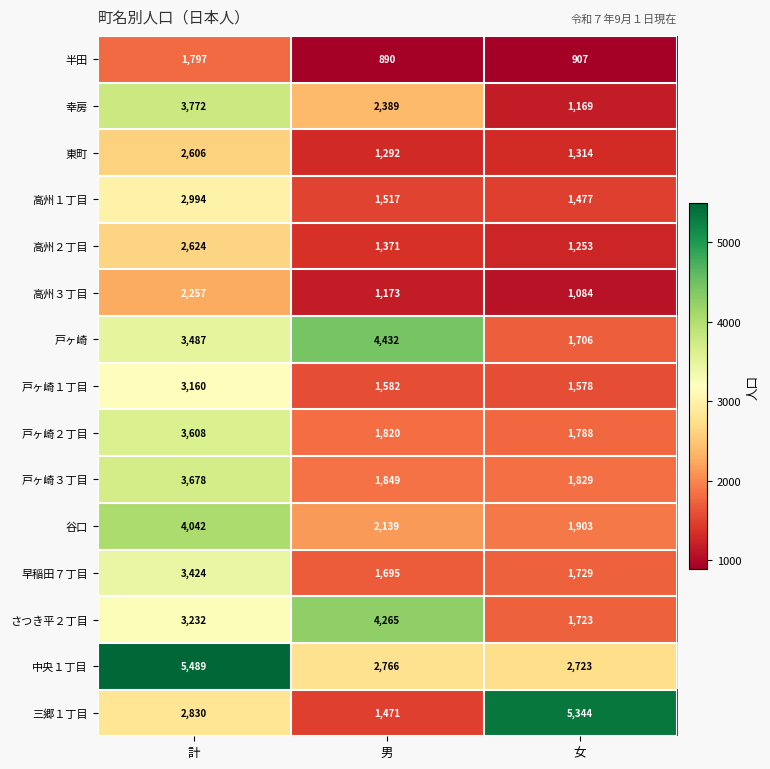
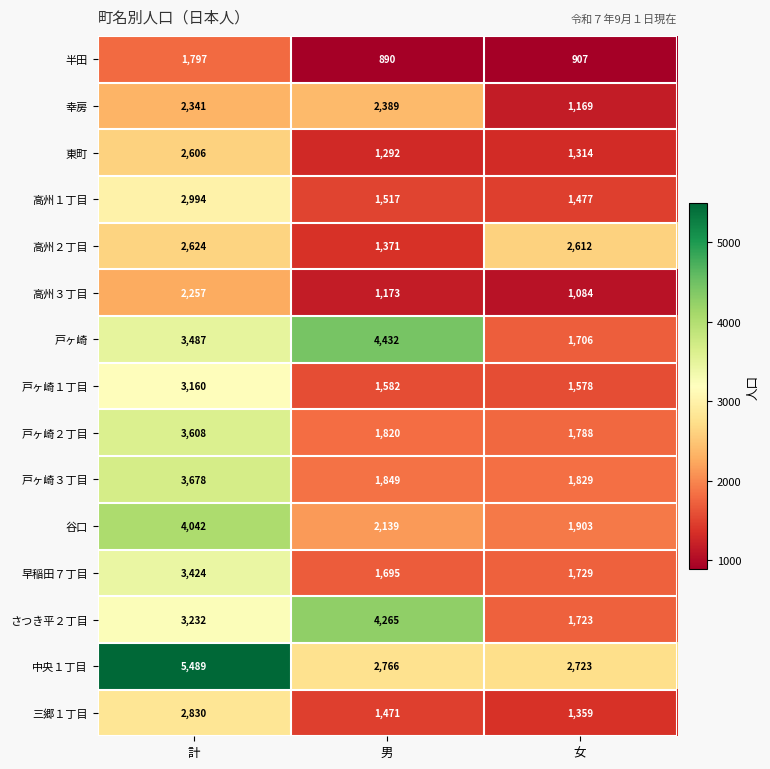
  {
    "半田": {
      "計": "1,797",
      "男": "890",
      "女": "907"
    },
    "幸房": {
-     "計": "3,772",
+     "計": "2,341",
      "男": "2,389",
      "女": "1,169"
    },
    "東町": {
      "計": "2,606",
      "男": "1,292",
      "女": "1,314"
    },
    "高州１丁目": {
      "計": "2,994",
      "男": "1,517",
      "女": "1,477"
    },
    "高州２丁目": {
      "計": "2,624",
      "男": "1,371",
-     "女": "1,253"
+     "女": "2,612"
    },
    "高州３丁目": {
      "計": "2,257",
      "男": "1,173",
      "女": "1,084"
    },
    "戸ヶ崎": {
      "計": "3,487",
      "男": "4,432",
      "女": "1,706"
    },
    "戸ヶ崎１丁目": {
      "計": "3,160",
      "男": "1,582",
      "女": "1,578"
    },
    "戸ヶ崎２丁目": {
      "計": "3,608",
      "男": "1,820",
      "女": "1,788"
    },
    "戸ヶ崎３丁目": {
      "計": "3,678",
      "男": "1,849",
      "女": "1,829"
    },
    "谷口": {
      "計": "4,042",
      "男": "2,139",
      "女": "1,903"
    },
    "早稲田７丁目": {
      "計": "3,424",
      "男": "1,695",
      "女": "1,729"
    },
    "さつき平２丁目": {
      "計": "3,232",
      "男": "4,265",
      "女": "1,723"
    },
    "中央１丁目": {
      "計": "5,489",
      "男": "2,766",
      "女": "2,723"
    },
    "三郷１丁目": {
      "計": "2,830",
      "男": "1,471",
-     "女": "5,344"
+     "女": "1,359"
    }
  }
